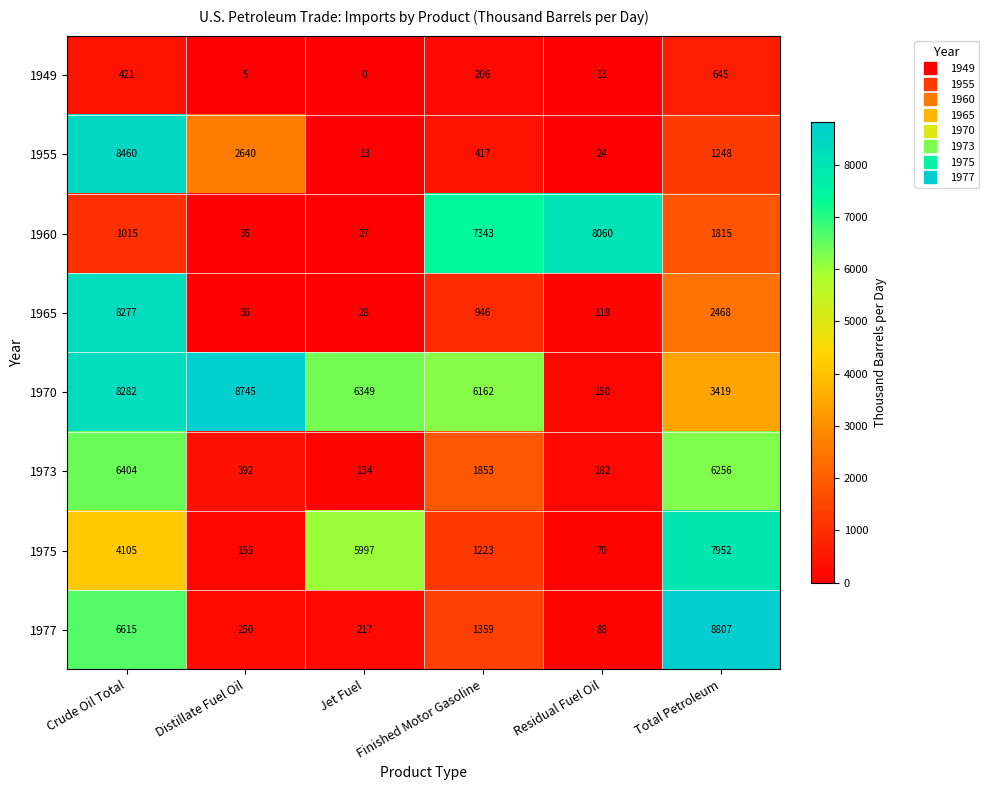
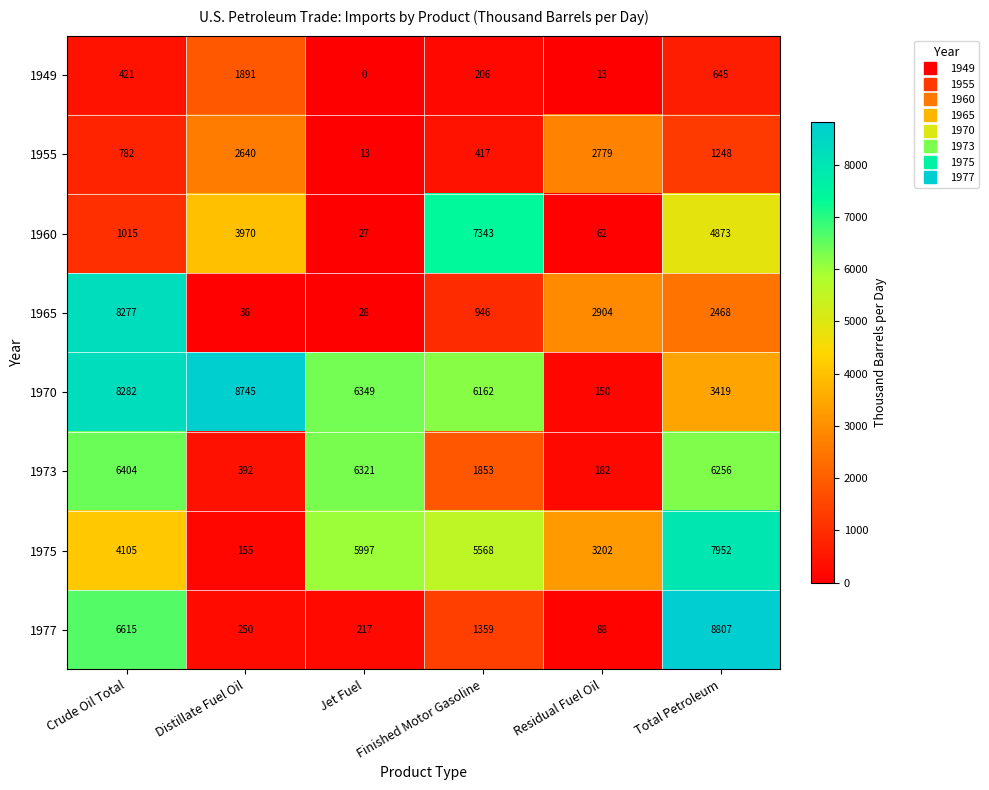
  {
    "1949": {
      "Crude Oil Total": 421,
-     "Distillate Fuel Oil": 5,
+     "Distillate Fuel Oil": 1891,
      "Jet Fuel": 0,
      "Finished Motor Gasoline": 206,
      "Residual Fuel Oil": 13,
      "Total Petroleum": 645
    },
    "1955": {
-     "Crude Oil Total": 8460,
+     "Crude Oil Total": 782,
      "Distillate Fuel Oil": 2640,
      "Jet Fuel": 13,
      "Finished Motor Gasoline": 417,
-     "Residual Fuel Oil": 24,
+     "Residual Fuel Oil": 2779,
      "Total Petroleum": 1248
    },
    "1960": {
      "Crude Oil Total": 1015,
-     "Distillate Fuel Oil": 35,
+     "Distillate Fuel Oil": 3970,
      "Jet Fuel": 27,
      "Finished Motor Gasoline": 7343,
-     "Residual Fuel Oil": 8060,
-     "Total Petroleum": 1815
+     "Residual Fuel Oil": 62,
+     "Total Petroleum": 4873
    },
    "1965": {
      "Crude Oil Total": 8277,
      "Distillate Fuel Oil": 36,
      "Jet Fuel": 28,
      "Finished Motor Gasoline": 946,
-     "Residual Fuel Oil": 119,
+     "Residual Fuel Oil": 2904,
      "Total Petroleum": 2468
    },
    "1970": {
      "Crude Oil Total": 8282,
      "Distillate Fuel Oil": 8745,
      "Jet Fuel": 6349,
      "Finished Motor Gasoline": 6162,
      "Residual Fuel Oil": 150,
      "Total Petroleum": 3419
    },
    "1973": {
      "Crude Oil Total": 6404,
      "Distillate Fuel Oil": 392,
-     "Jet Fuel": 134,
+     "Jet Fuel": 6321,
      "Finished Motor Gasoline": 1853,
      "Residual Fuel Oil": 182,
      "Total Petroleum": 6256
    },
    "1975": {
      "Crude Oil Total": 4105,
      "Distillate Fuel Oil": 155,
      "Jet Fuel": 5997,
-     "Finished Motor Gasoline": 1223,
-     "Residual Fuel Oil": 70,
+     "Finished Motor Gasoline": 5568,
+     "Residual Fuel Oil": 3202,
      "Total Petroleum": 7952
    },
    "1977": {
      "Crude Oil Total": 6615,
      "Distillate Fuel Oil": 250,
      "Jet Fuel": 217,
      "Finished Motor Gasoline": 1359,
      "Residual Fuel Oil": 88,
      "Total Petroleum": 8807
    }
  }
